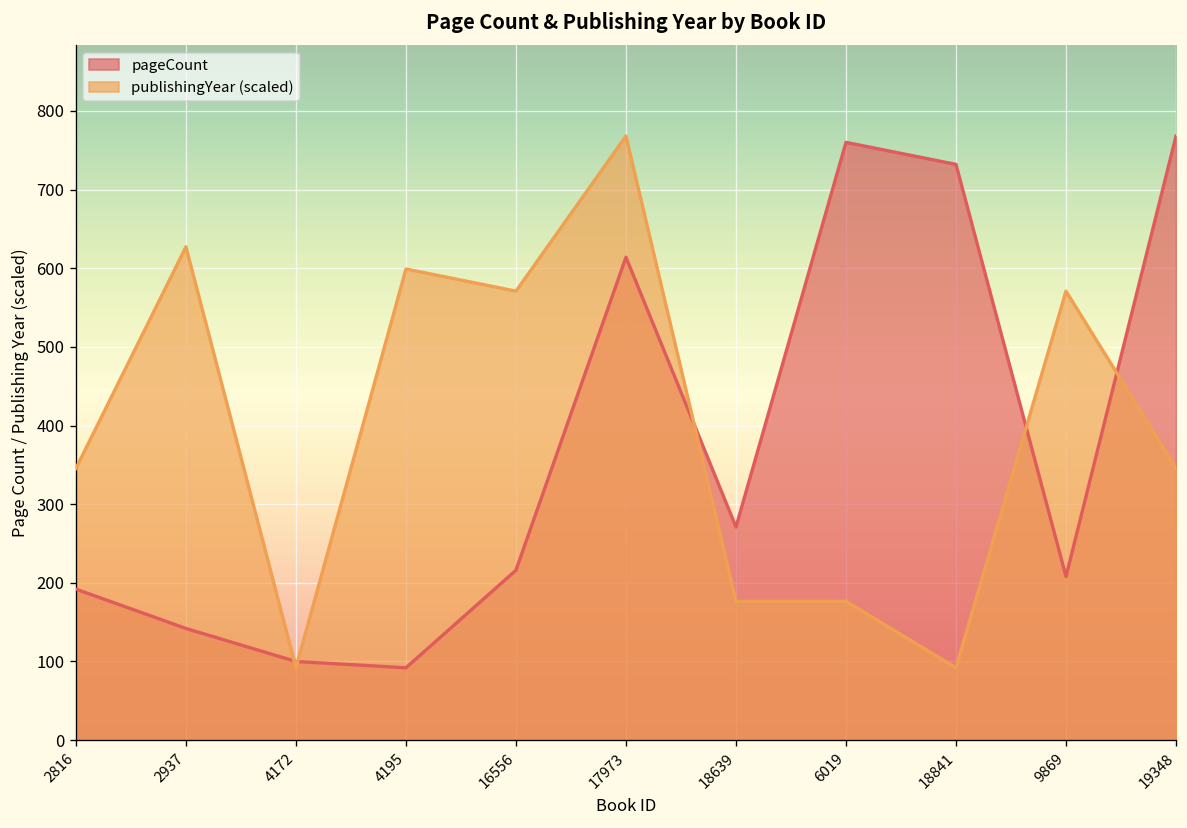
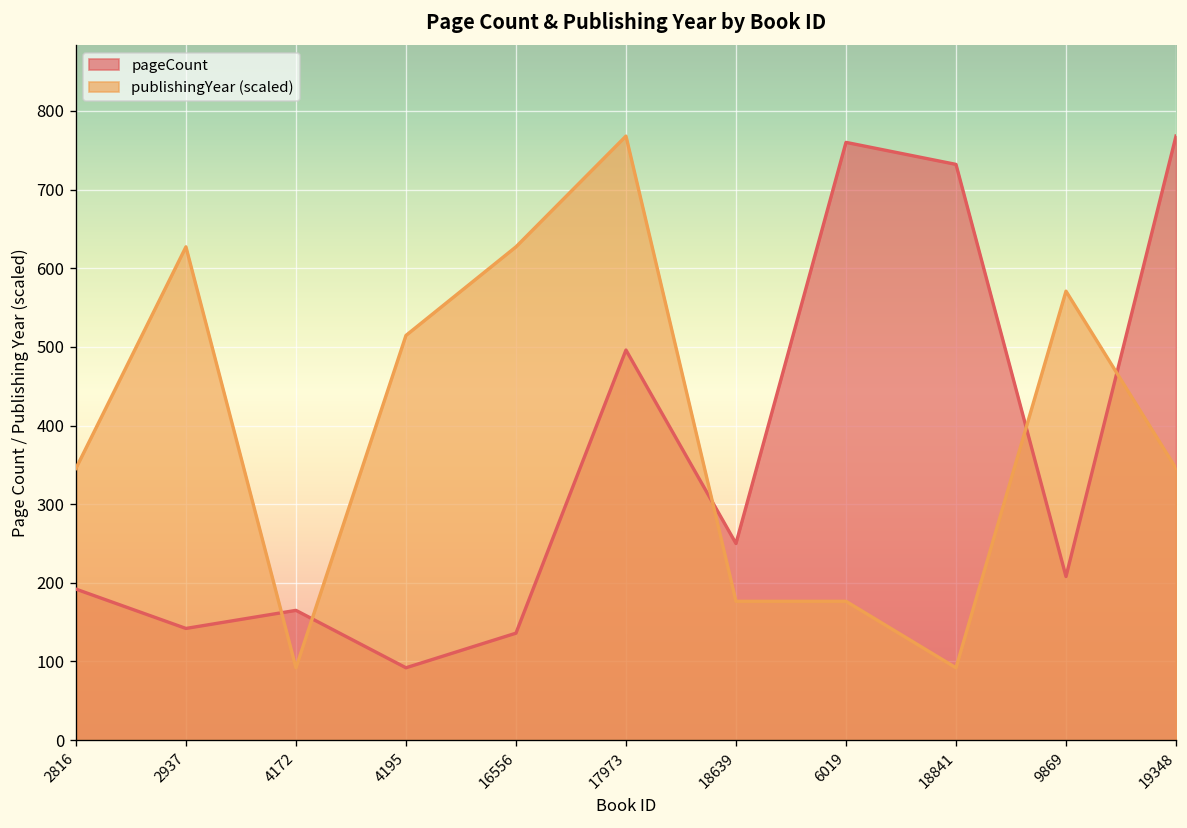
  {
    "pageCount": {
      "2816": 190,
      "2937": 140,
-     "4172": 100,
+     "4172": 170,
      "4195": 90,
-     "16556": 220,
-     "17973": 610,
-     "18639": 270,
+     "16556": 140,
+     "17973": 500,
+     "18639": 250,
      "6019": 760,
      "18841": 730,
      "9869": 210,
      "19348": 770
    },
    "publishingYear (scaled)": {
      "2816": 350,
      "2937": 630,
      "4172": 90,
-     "4195": 600,
-     "16556": 570,
+     "4195": 510,
+     "16556": 630,
      "17973": 770,
      "18639": 180,
      "6019": 180,
      "18841": 90,
      "9869": 570,
      "19348": 350
    }
  }
